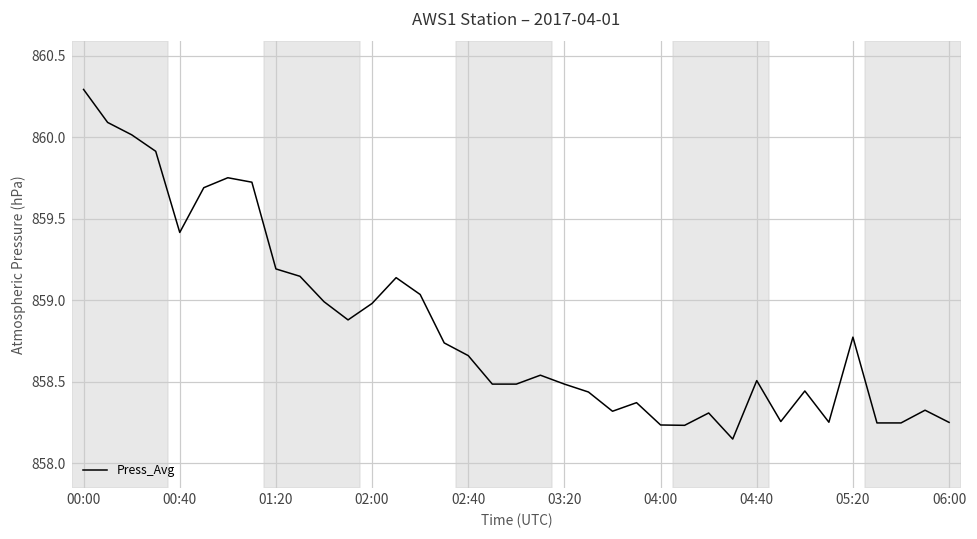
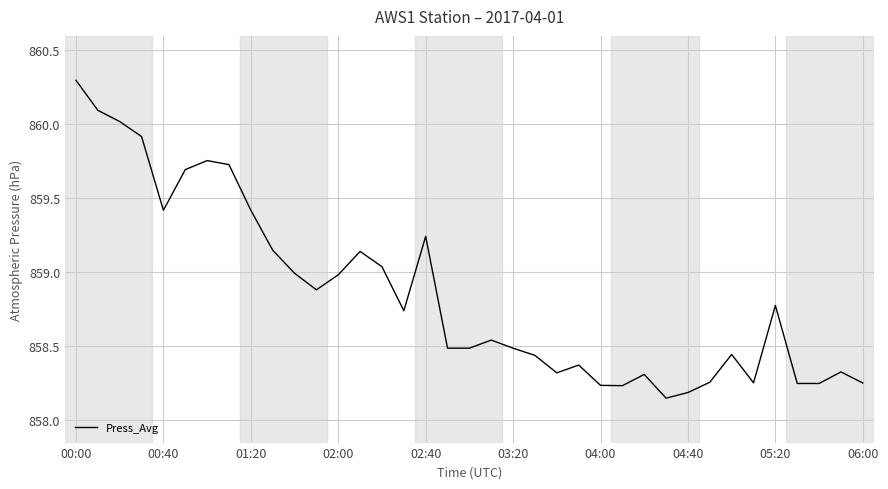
  {
    "00:00": 860.29,
    "00:40": 859.42,
-   "01:20": 859.19,
+   "01:20": 859.42,
    "02:00": 858.98,
-   "02:40": 858.66,
+   "02:40": 859.24,
    "03:20": 858.49,
    "04:00": 858.23,
-   "04:40": 858.51,
+   "04:40": 858.19,
    "05:20": 858.77,
    "06:00": 858.25
  }
